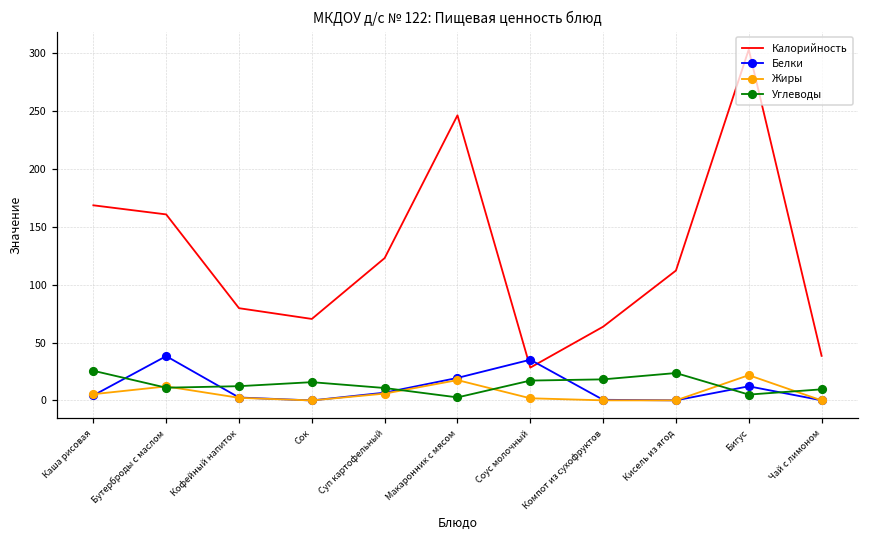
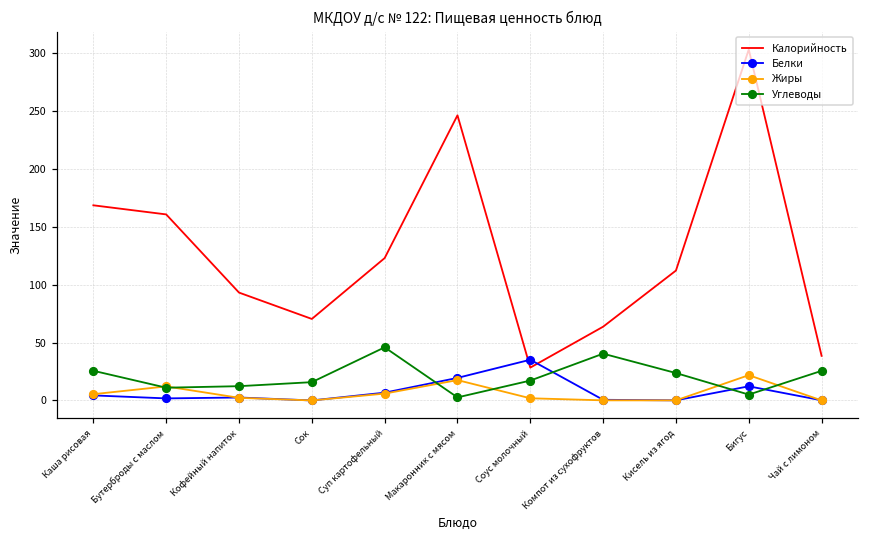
  {
    "Калорийность": {
      "Каша рисовая": 168,
      "Бутерброды с маслом": 161,
-     "Кофейный напиток": 80,
+     "Кофейный напиток": 93,
      "Сок": 70,
      "Суп картофельный": 123,
      "Макаронник с мясом": 246,
      "Соус молочный": 28,
      "Компот из сухофруктов": 64,
      "Кисель из ягод": 112,
      "Чай с лимоном": 38
    },
    "Белки": {
-     "Бутерброды с маслом": 38,
+     "Бутерброды с маслом": 2,
      "Соус молочный": 35,
      "Бигус": 12
    },
    "Жиры": {
      "Соус молочный": 2,
      "Бигус": 22
    },
    "Углеводы": {
      "Каша рисовая": 26,
      "Кофейный напиток": 12,
      "Сок": 16,
-     "Суп картофельный": 11,
+     "Суп картофельный": 46,
      "Макаронник с мясом": 3,
      "Соус молочный": 17,
-     "Компот из сухофруктов": 18,
+     "Компот из сухофруктов": 40,
      "Кисель из ягод": 24,
      "Бигус": 5,
-     "Чай с лимоном": 10
+     "Чай с лимоном": 26
    }
  }
